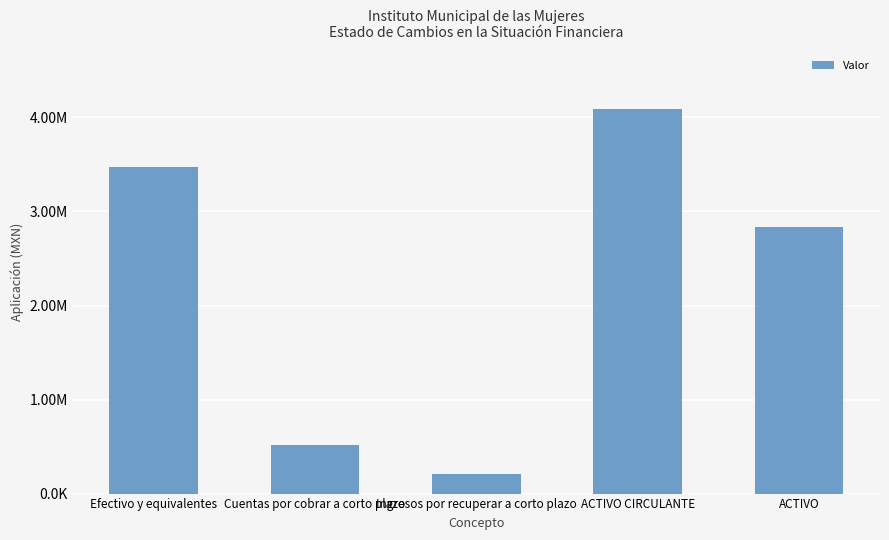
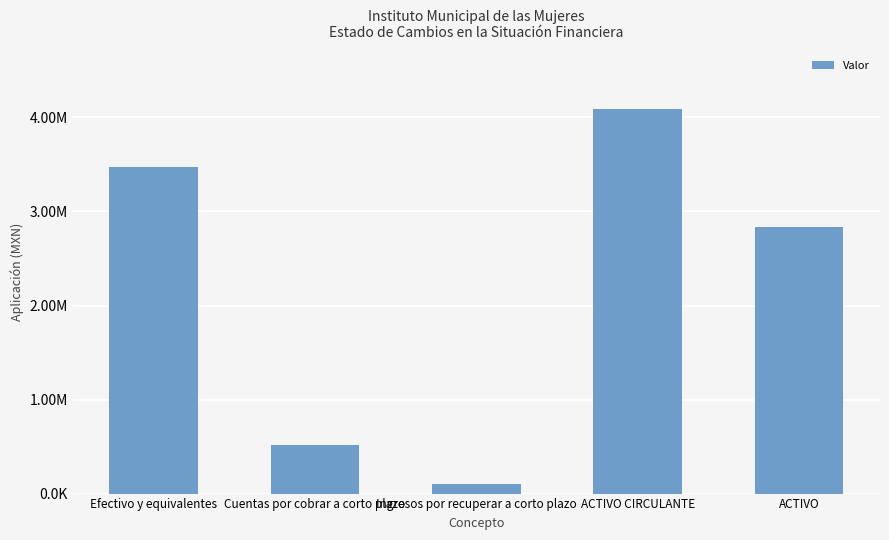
  {
    "Efectivo y equivalentes": 3500000,
-   "Ingresos por recuperar a corto plazo": 200000,
+   "Ingresos por recuperar a corto plazo": 100000,
    "ACTIVO CIRCULANTE": 4100000,
    "ACTIVO": 2800000
  }
